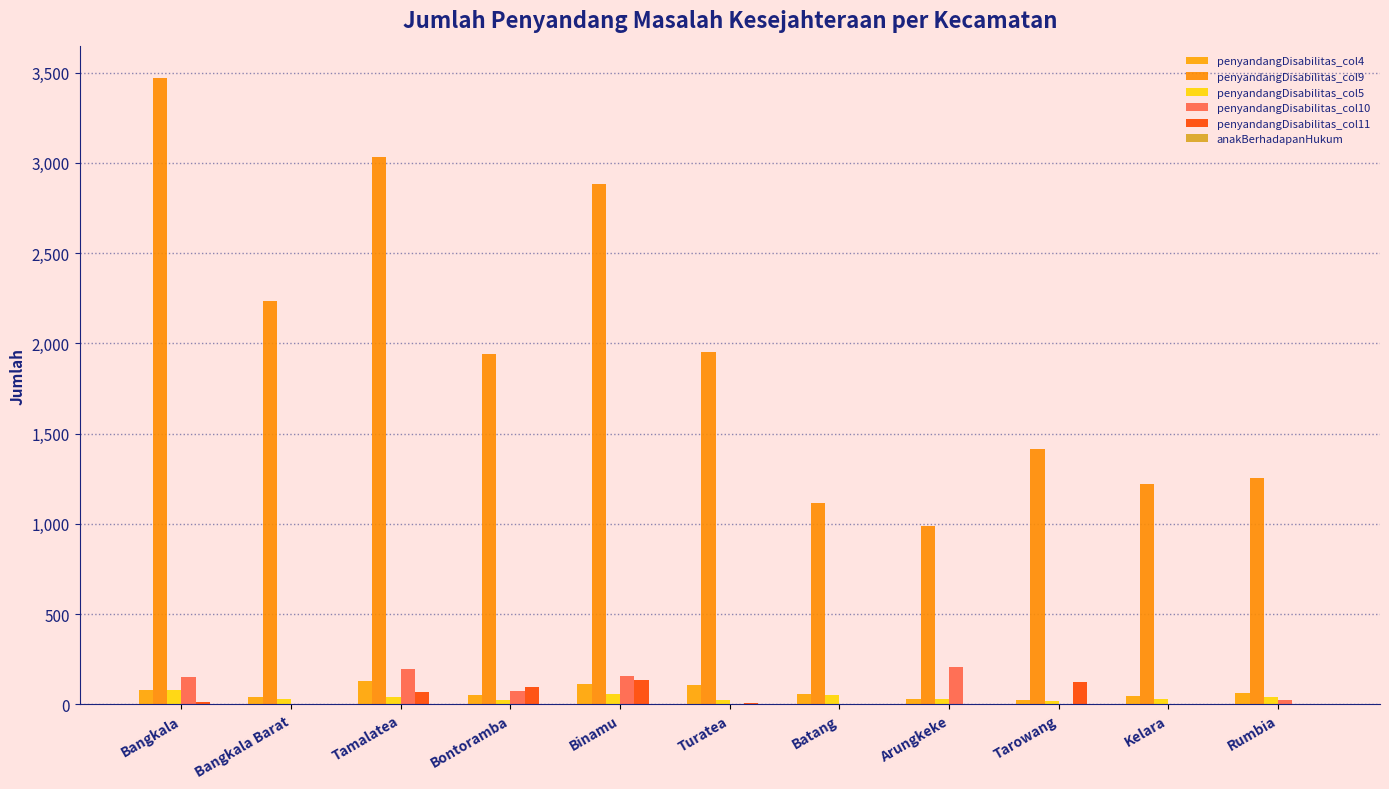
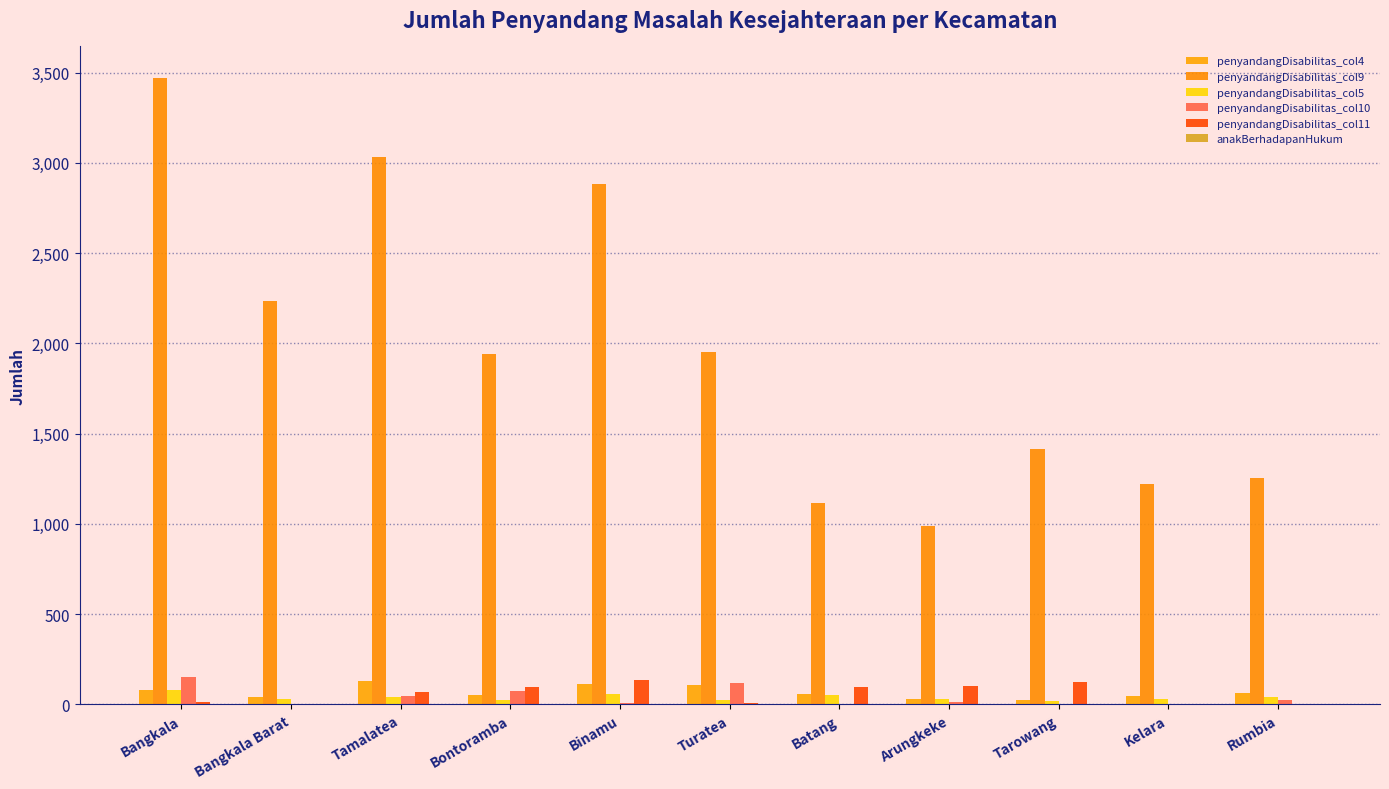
  {
    "penyandangDisabilitas_col10": {
      "Bangkala": 150,
      "Bangkala Barat": 0,
-     "Tamalatea": 200,
+     "Tamalatea": 50,
      "Bontoramba": 70,
-     "Binamu": 160,
-     "Turatea": 10,
+     "Binamu": 10,
+     "Turatea": 120,
      "Batang": 0,
-     "Arungkeke": 210,
+     "Arungkeke": 10,
      "Tarowang": 0,
      "Rumbia": 20
    },
    "penyandangDisabilitas_col11": {
      "Tamalatea": 70,
      "Bontoramba": 90,
      "Binamu": 140,
-     "Batang": 0,
-     "Arungkeke": 0,
+     "Batang": 100,
+     "Arungkeke": 100,
      "Tarowang": 120
    }
  }
